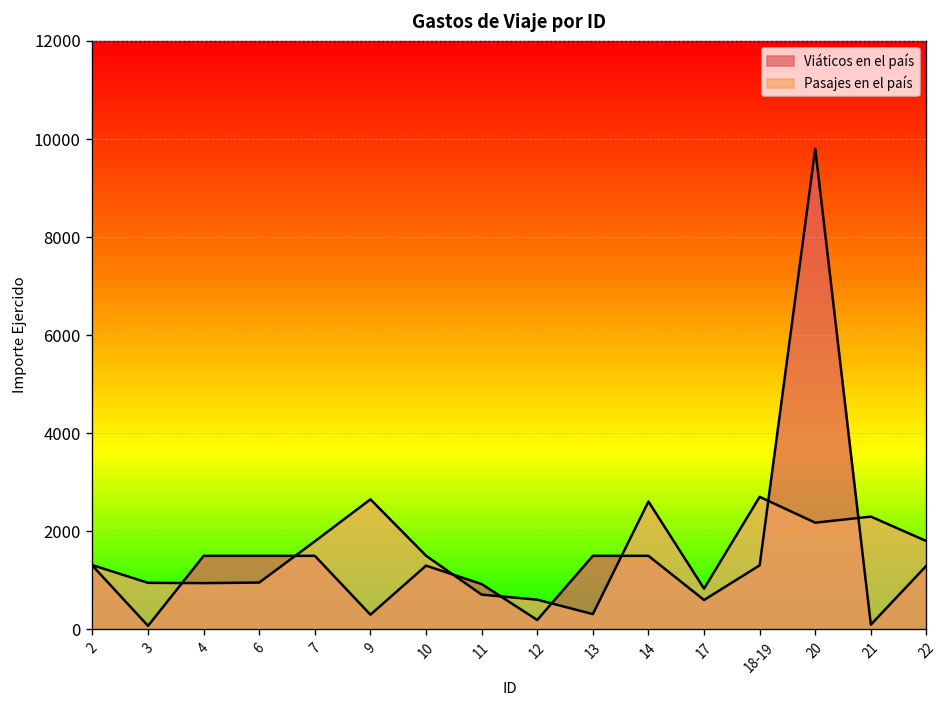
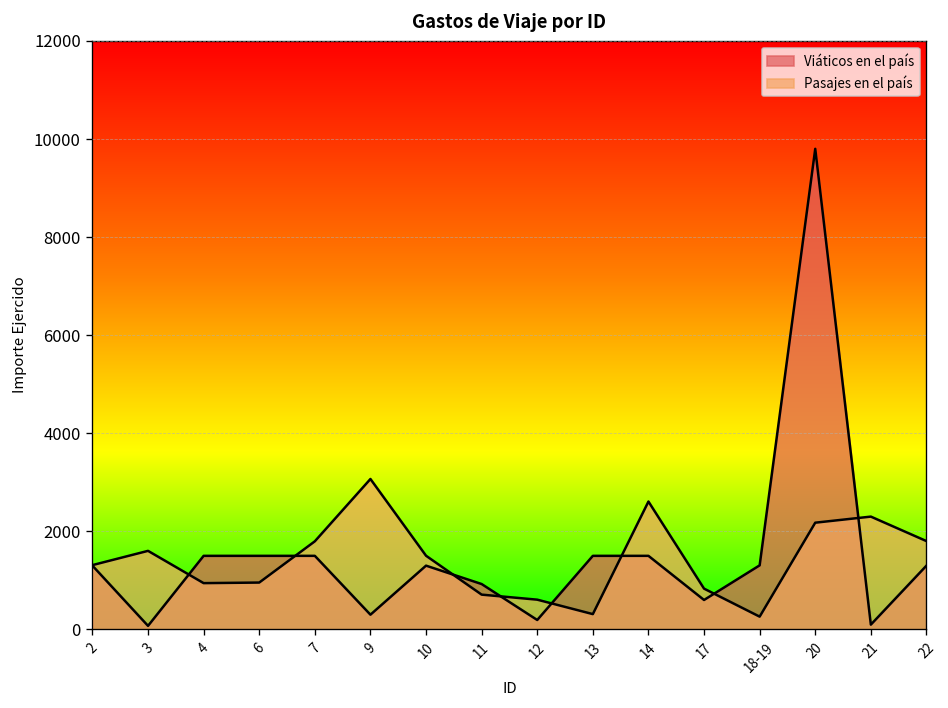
  {
    "Viáticos en el país": {
      "3": 100,
      "4": 1500,
      "6": 1500,
      "7": 1500,
      "9": 300,
      "10": 1300,
      "11": 900,
      "12": 200,
      "13": 1500,
      "14": 1500,
      "17": 600,
      "18-19": 1300,
      "20": 9800,
      "21": 100,
      "22": 1300
    },
    "Pasajes en el país": {
-     "3": 900,
+     "3": 1600,
      "4": 900,
      "6": 1000,
      "7": 1800,
-     "9": 2700,
+     "9": 3100,
      "10": 1500,
      "11": 700,
      "12": 600,
      "13": 300,
      "14": 2600,
      "17": 800,
-     "18-19": 2700,
+     "18-19": 300,
      "20": 2200,
      "21": 2300,
      "22": 1800
    }
  }
